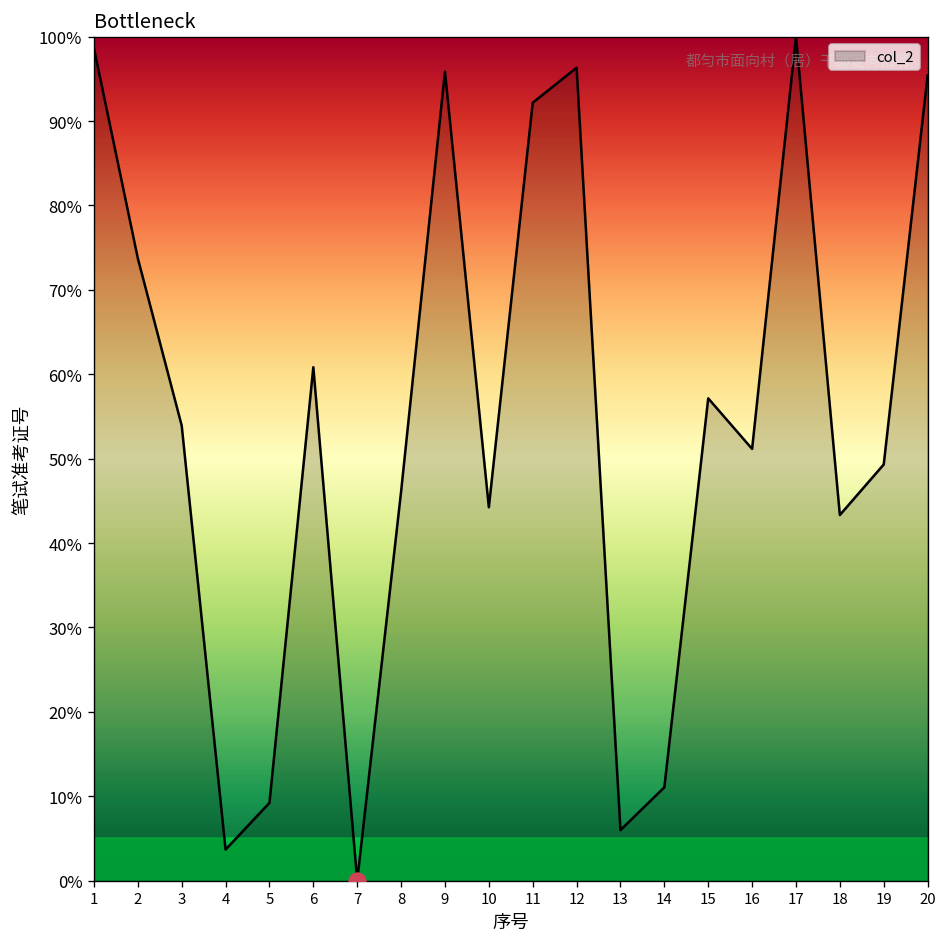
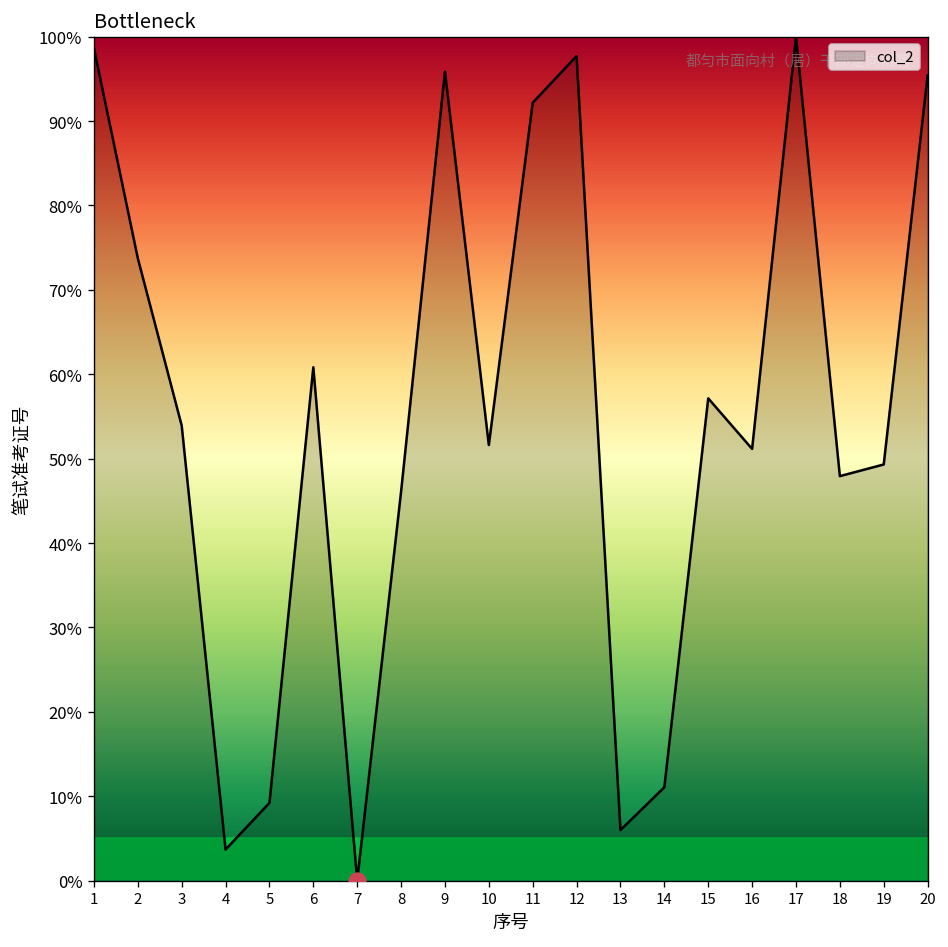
  {
    "col_2": {
      "1": "99%",
      "2": "74%",
      "3": "54%",
      "5": "9%",
      "6": "61%",
      "8": "46%",
      "9": "96%",
-     "10": "44%",
+     "10": "52%",
      "11": "92%",
-     "12": "96%",
+     "12": "98%",
      "13": "6%",
      "14": "11%",
      "15": "57%",
      "16": "51%",
      "17": "100%",
-     "18": "43%",
+     "18": "48%",
      "19": "49%",
      "20": "95%"
    }
  }
